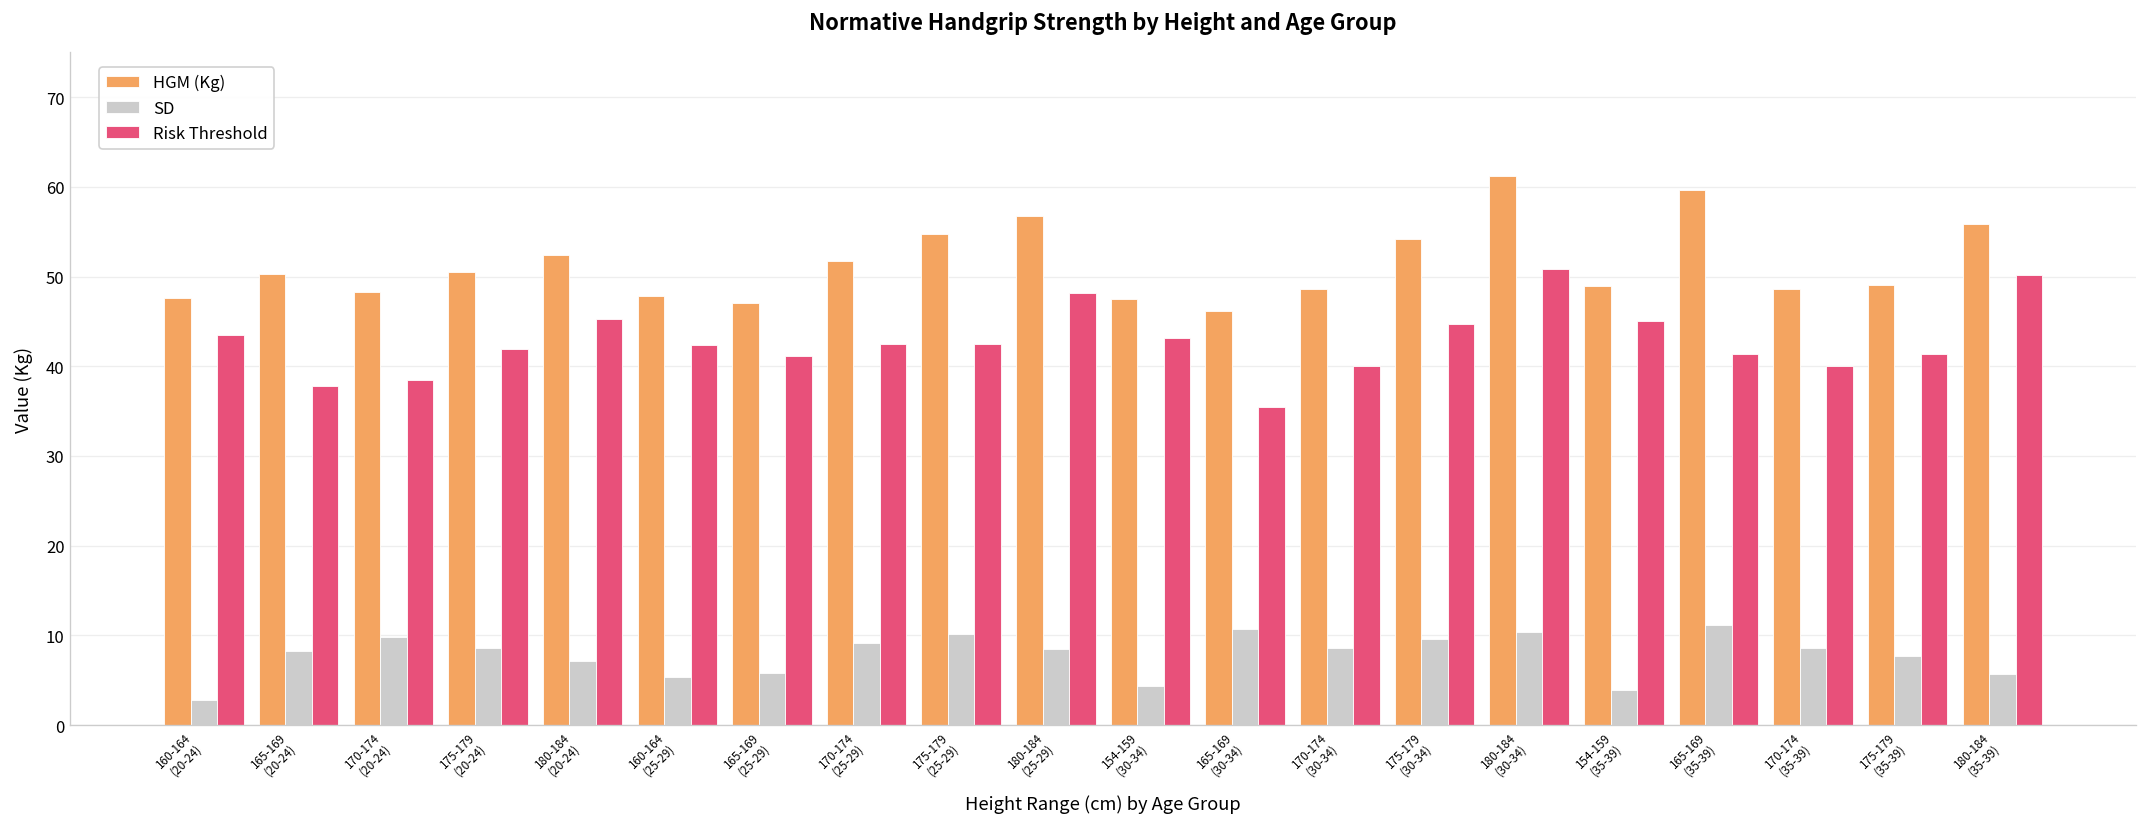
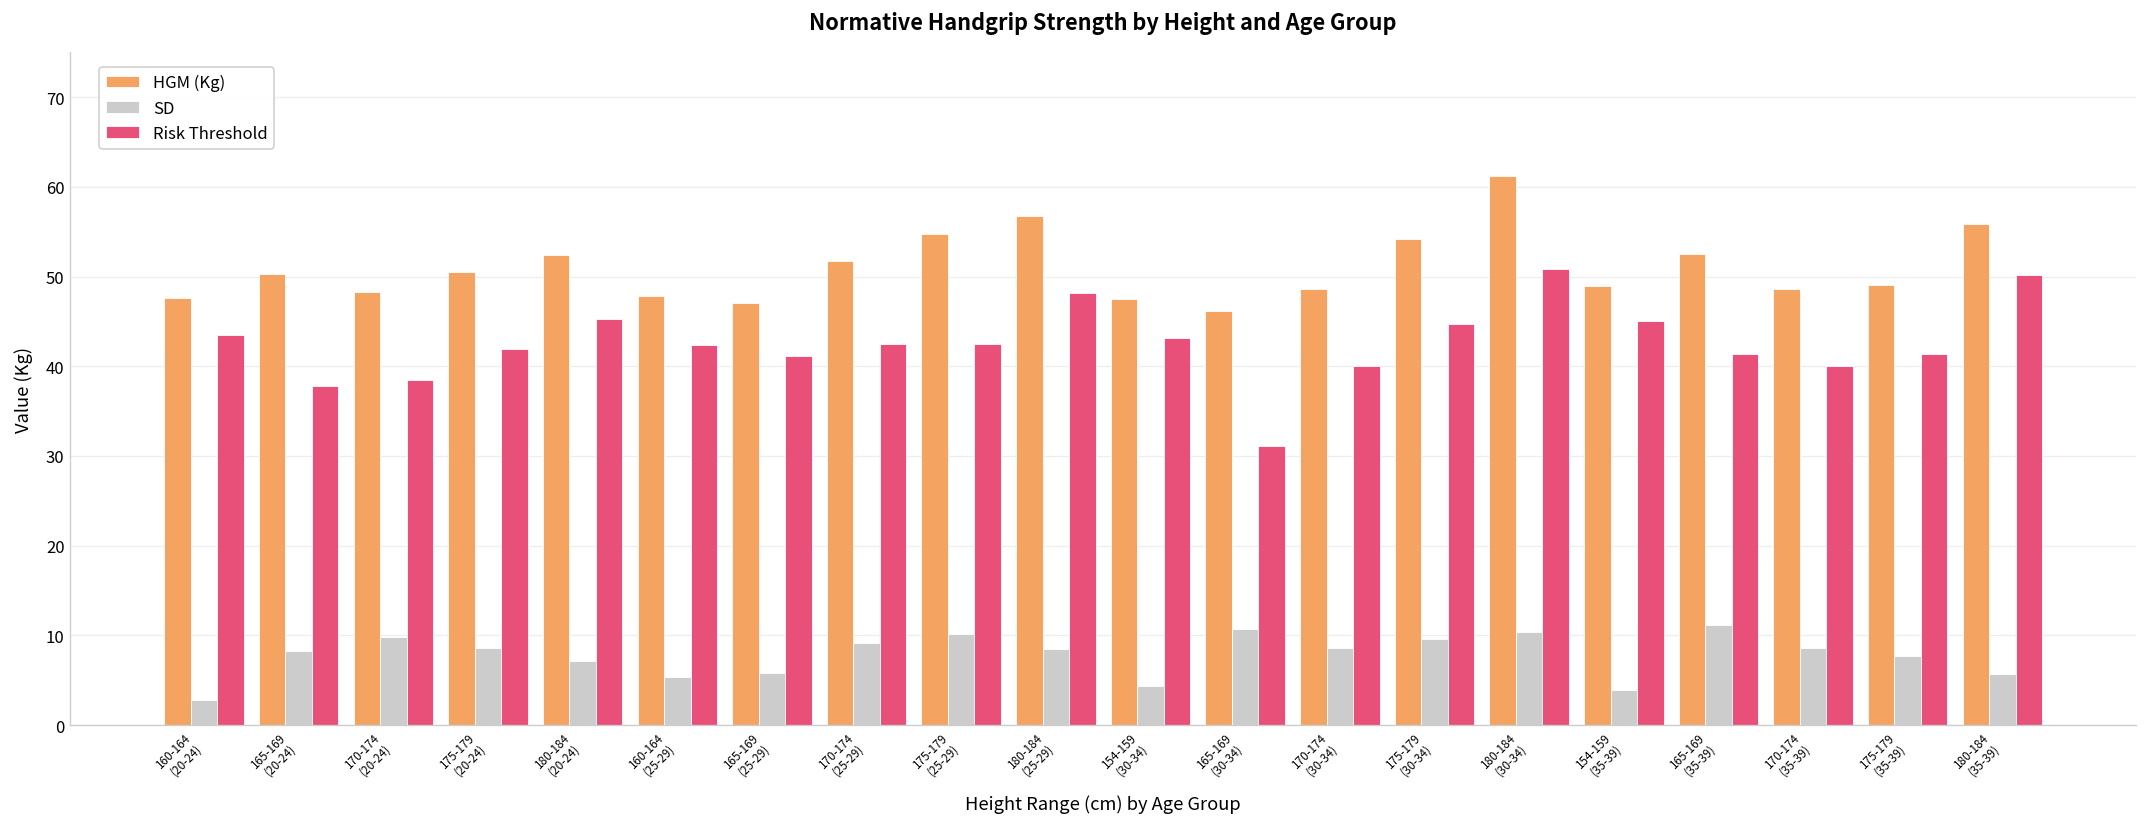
  {
    "HGM (Kg)": {
      "160-164 (20-24)": 48,
      "165-169 (20-24)": 50,
      "170-174 (20-24)": 48,
      "175-179 (20-24)": 51,
      "180-184 (20-24)": 52,
      "160-164 (25-29)": 48,
      "165-169 (25-29)": 47,
      "170-174 (25-29)": 52,
      "175-179 (25-29)": 55,
      "180-184 (25-29)": 57,
      "154-159 (30-34)": 48,
      "165-169 (30-34)": 46,
      "170-174 (30-34)": 49,
      "175-179 (30-34)": 54,
      "180-184 (30-34)": 61,
      "154-159 (35-39)": 49,
-     "165-169 (35-39)": 60,
+     "165-169 (35-39)": 53,
      "170-174 (35-39)": 49,
      "175-179 (35-39)": 49,
      "180-184 (35-39)": 56
    },
    "SD": {
      "160-164 (20-24)": 3,
      "165-169 (20-24)": 8,
      "170-174 (20-24)": 10,
      "175-179 (20-24)": 9,
      "180-184 (20-24)": 7,
      "160-164 (25-29)": 5,
      "165-169 (25-29)": 6,
      "170-174 (25-29)": 9,
      "175-179 (25-29)": 10,
      "180-184 (25-29)": 9,
      "154-159 (30-34)": 4,
      "165-169 (30-34)": 11,
      "170-174 (30-34)": 9,
      "175-179 (30-34)": 10,
      "180-184 (30-34)": 10,
      "154-159 (35-39)": 4,
      "165-169 (35-39)": 11,
      "170-174 (35-39)": 9,
      "175-179 (35-39)": 8,
      "180-184 (35-39)": 6
    },
    "Risk Threshold": {
      "160-164 (20-24)": 44,
      "165-169 (20-24)": 38,
      "170-174 (20-24)": 39,
      "175-179 (20-24)": 42,
      "180-184 (20-24)": 45,
      "160-164 (25-29)": 42,
      "165-169 (25-29)": 41,
      "170-174 (25-29)": 43,
      "175-179 (25-29)": 43,
      "180-184 (25-29)": 48,
      "154-159 (30-34)": 43,
-     "165-169 (30-34)": 36,
+     "165-169 (30-34)": 31,
      "170-174 (30-34)": 40,
      "175-179 (30-34)": 45,
      "180-184 (30-34)": 51,
      "154-159 (35-39)": 45,
      "165-169 (35-39)": 41,
      "170-174 (35-39)": 40,
      "175-179 (35-39)": 41,
      "180-184 (35-39)": 50
    }
  }
